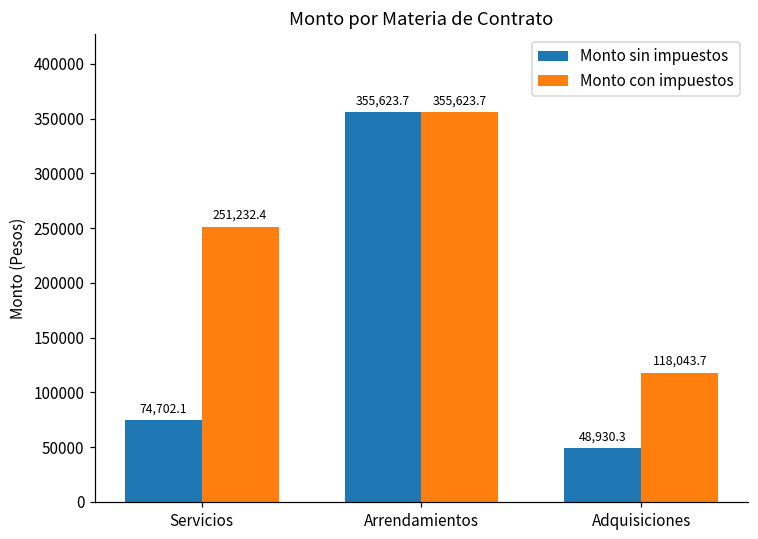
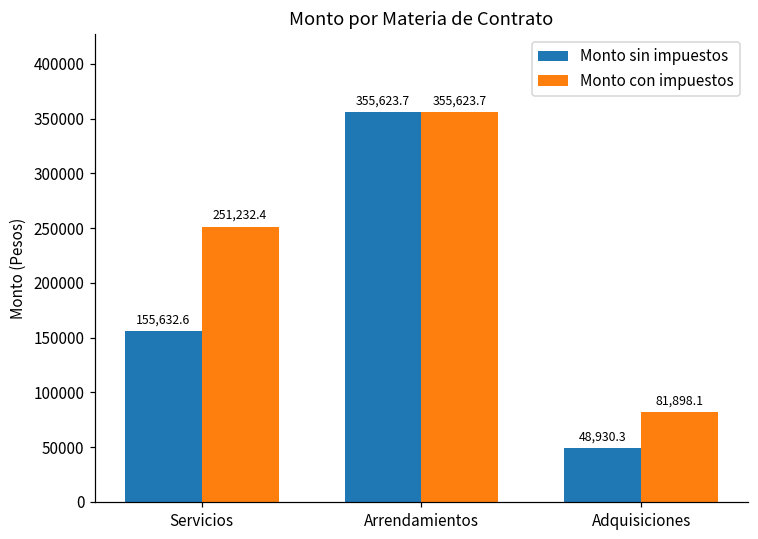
  {
    "Monto sin impuestos": {
-     "Servicios": "74,702.1",
+     "Servicios": "155,632.6",
      "Arrendamientos": "355,623.7",
      "Adquisiciones": "48,930.3"
    },
    "Monto con impuestos": {
      "Servicios": "251,232.4",
      "Arrendamientos": "355,623.7",
-     "Adquisiciones": "118,043.7"
+     "Adquisiciones": "81,898.1"
    }
  }
